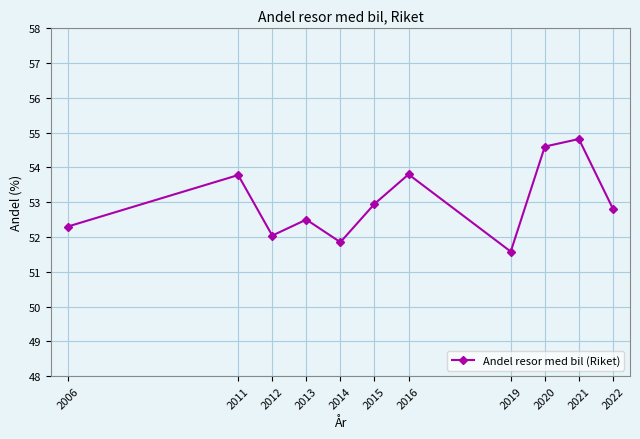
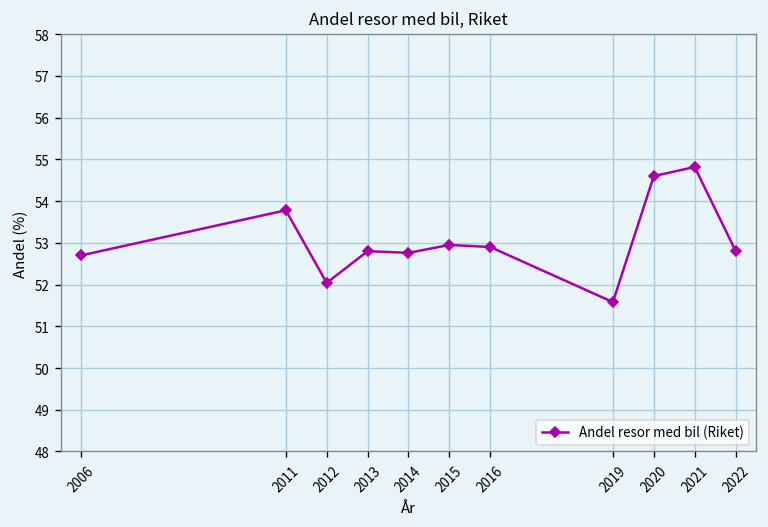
  {
-   "2006": 52.3,
+   "2006": 52.7,
    "2011": 53.8,
    "2012": 52.0,
-   "2013": 52.5,
-   "2014": 51.9,
+   "2013": 52.8,
+   "2014": 52.8,
    "2015": 53.0,
-   "2016": 53.8,
+   "2016": 52.9,
    "2019": 51.6,
    "2020": 54.6,
    "2021": 54.8,
    "2022": 52.8
  }
